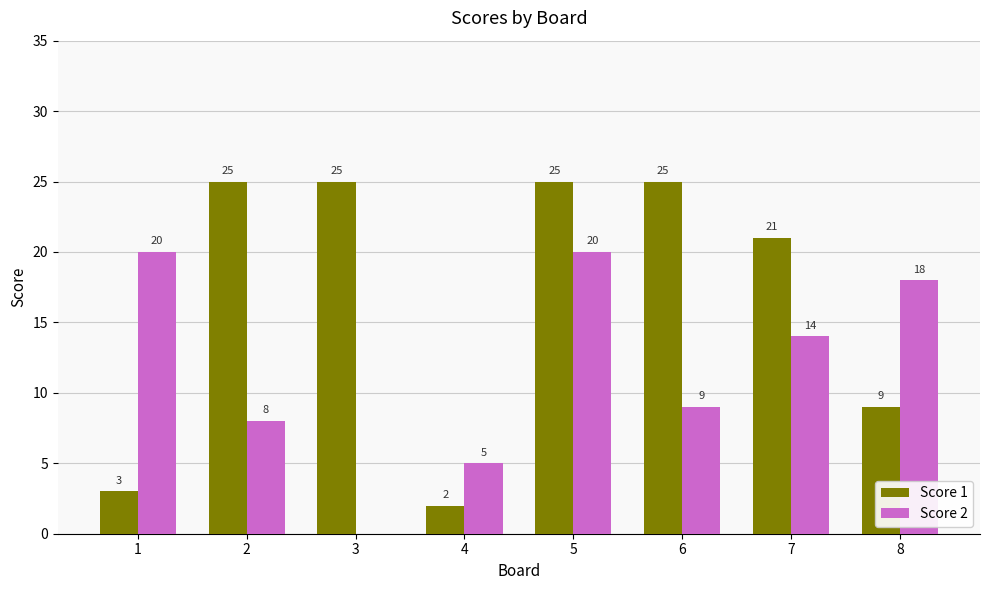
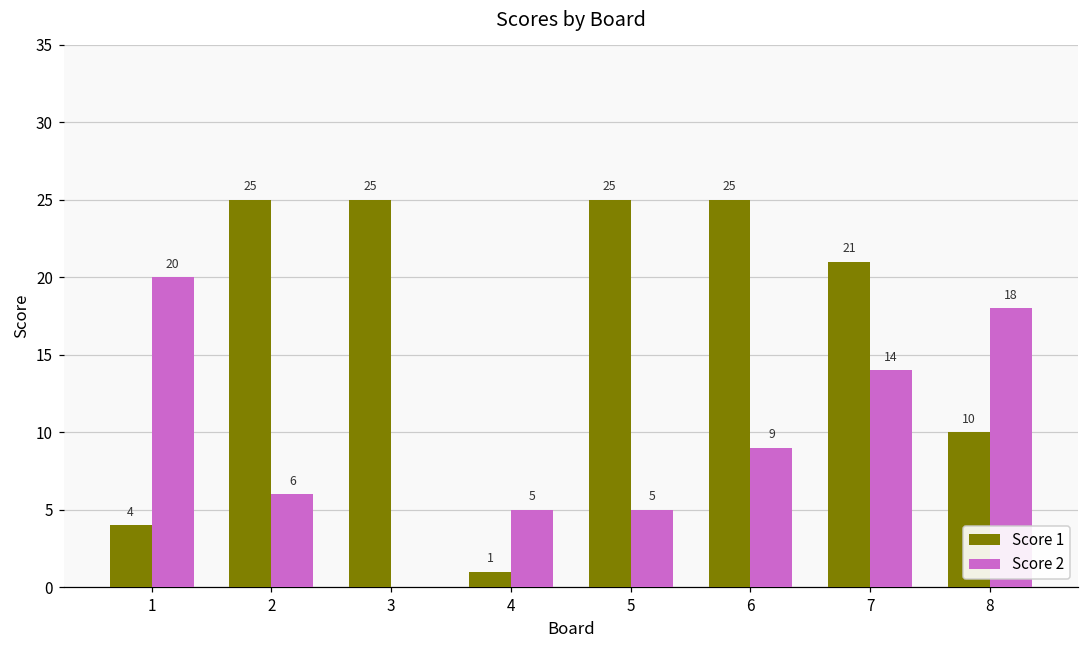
  {
    "Score 1": {
-     "1": 3,
+     "1": 4,
      "2": 25,
      "3": 25,
-     "4": 2,
+     "4": 1,
      "5": 25,
      "6": 25,
      "7": 21,
-     "8": 9
+     "8": 10
    },
    "Score 2": {
      "1": 20,
-     "2": 8,
+     "2": 6,
      "4": 5,
-     "5": 20,
+     "5": 5,
      "6": 9,
      "7": 14,
      "8": 18
    }
  }
